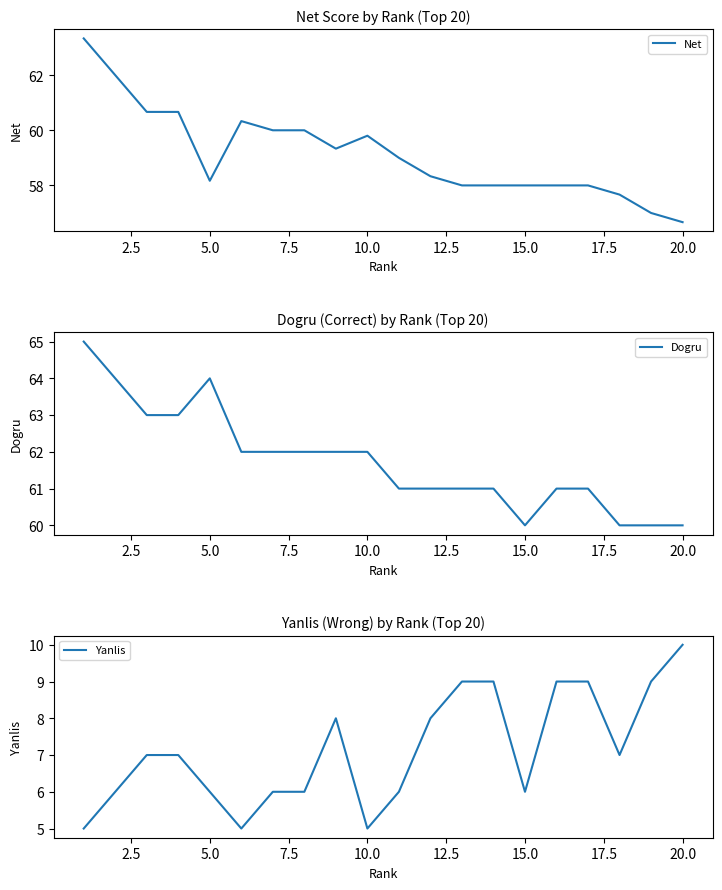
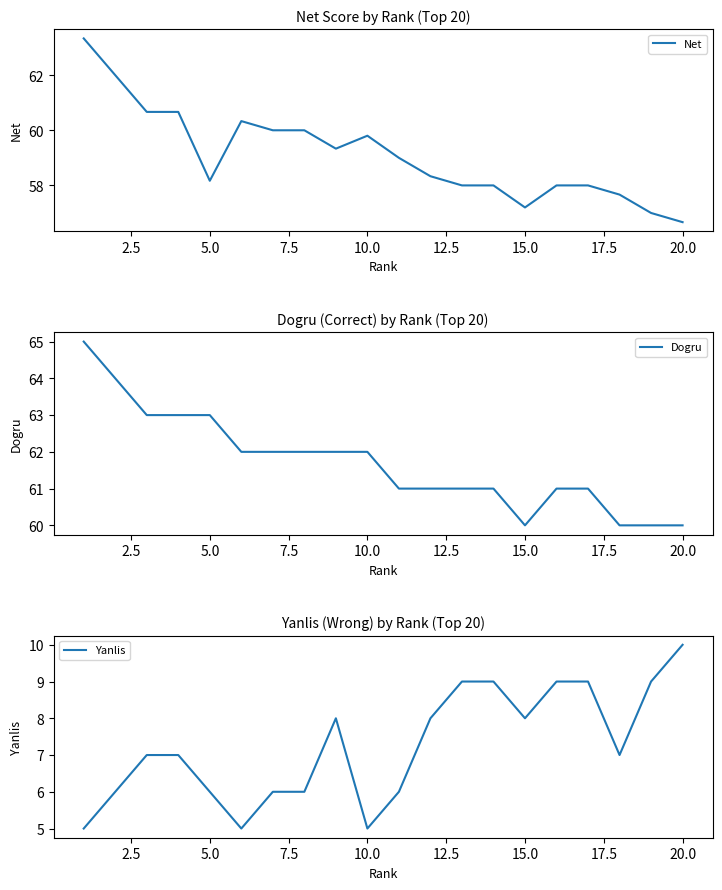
  {
    "Net Score by Rank (Top 20)": {
      "5.0": 58.2,
      "10.0": 59.8,
-     "15.0": 58.0,
+     "15.0": 57.2,
      "20.0": 56.7
    },
    "Dogru (Correct) by Rank (Top 20)": {
-     "5.0": 64,
+     "5.0": 63,
      "10.0": 62,
      "15.0": 60,
      "20.0": 60
    },
    "Yanlis (Wrong) by Rank (Top 20)": {
      "5.0": 6,
      "10.0": 5,
-     "15.0": 6,
+     "15.0": 8,
      "20.0": 10
    }
  }
